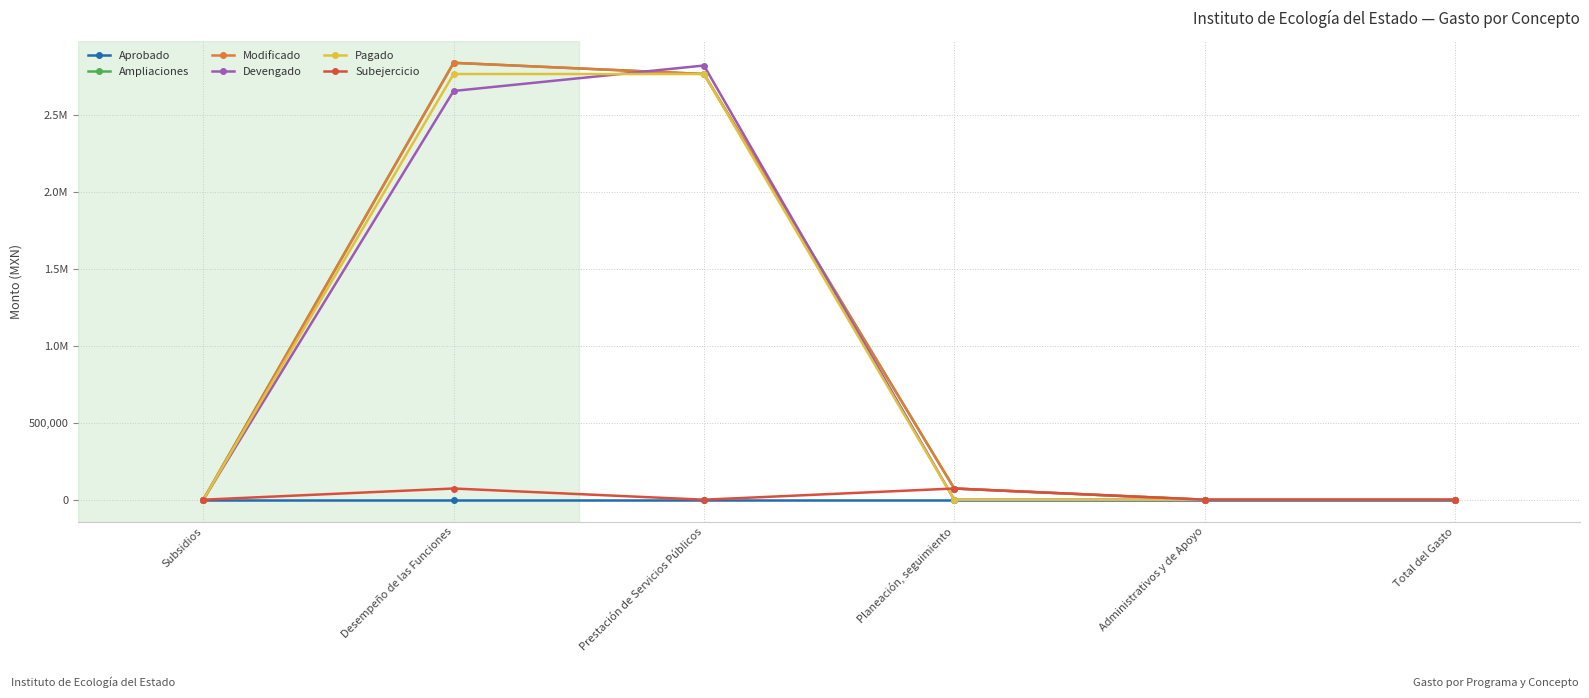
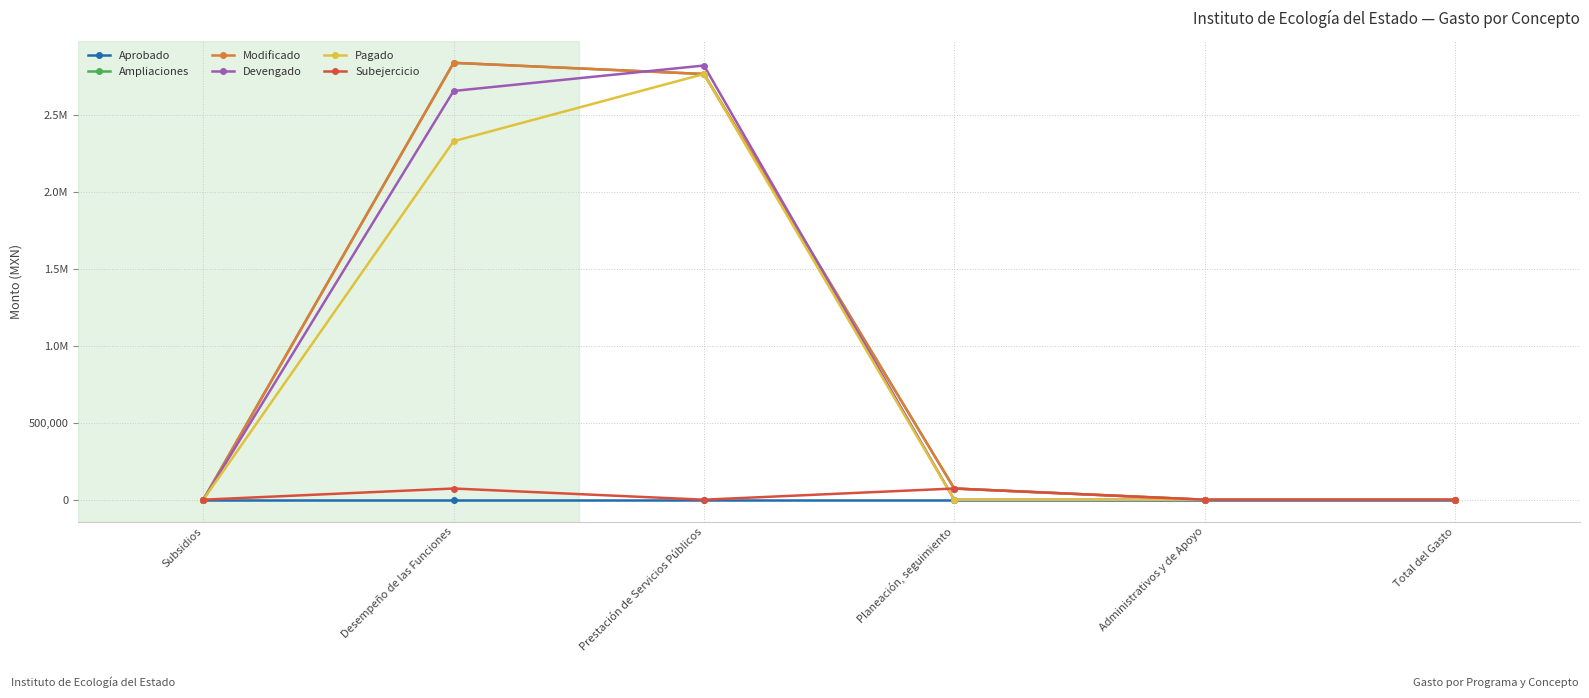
  {
    "Aprobado": {
      "Desempeño de las Funciones": "0"
    },
    "Devengado": {
      "Desempeño de las Funciones": "2,650,000",
      "Prestación de Servicios Públicos": "2,820,000"
    },
    "Pagado": {
-     "Desempeño de las Funciones": "2,760,000"
+     "Desempeño de las Funciones": "2,330,000"
    }
  }
